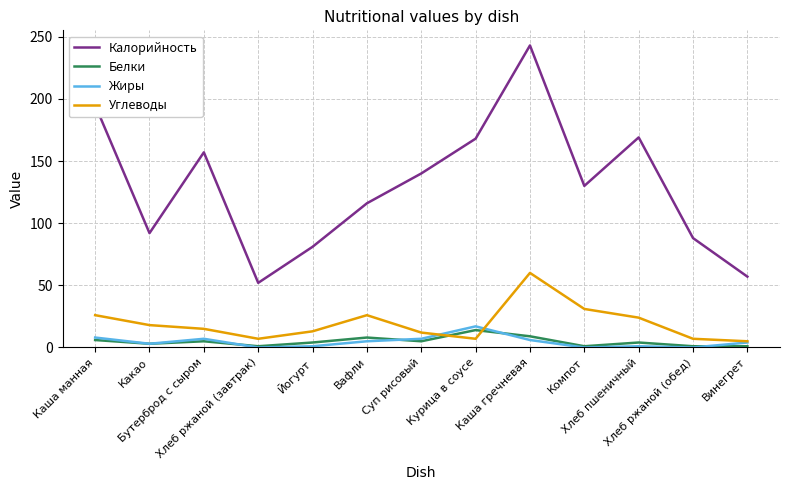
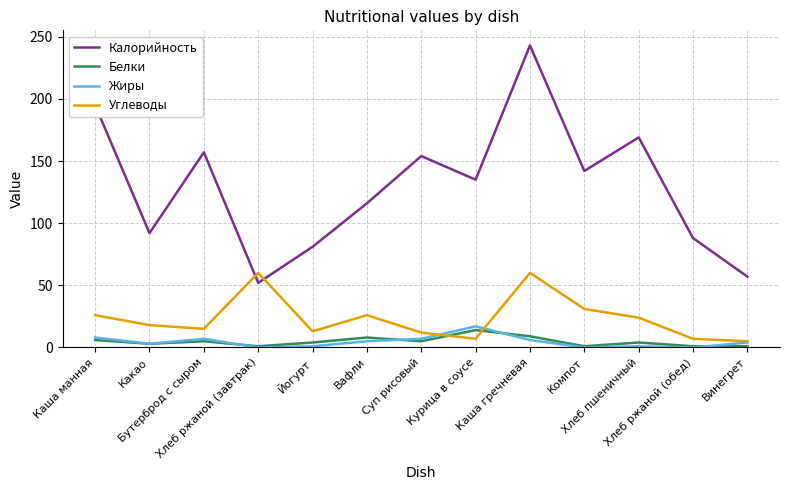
  {
    "Калорийность": {
      "Какао": 92,
      "Бутерброд с сыром": 157,
      "Хлеб ржаной (завтрак)": 52,
      "Йогурт": 81,
      "Вафли": 116,
-     "Суп рисовый": 140,
-     "Курица в соусе": 168,
+     "Суп рисовый": 154,
+     "Курица в соусе": 135,
      "Каша гречневая": 243,
-     "Компот": 130,
+     "Компот": 142,
      "Хлеб пшеничный": 169,
      "Хлеб ржаной (обед)": 88,
      "Винегрет": 57
    },
    "Белки": {
      "Йогурт": 4,
      "Вафли": 8,
      "Курица в соусе": 14,
      "Каша гречневая": 9,
      "Хлеб пшеничный": 4,
      "Винегрет": 1
    },
    "Жиры": {
      "Йогурт": 1,
      "Вафли": 5,
      "Курица в соусе": 17,
      "Каша гречневая": 6,
      "Хлеб пшеничный": 1
    },
    "Углеводы": {
      "Каша манная": 26,
      "Какао": 18,
      "Бутерброд с сыром": 15,
-     "Хлеб ржаной (завтрак)": 7,
+     "Хлеб ржаной (завтрак)": 60,
      "Йогурт": 13,
      "Вафли": 26,
      "Суп рисовый": 12,
      "Курица в соусе": 7,
      "Каша гречневая": 60,
      "Компот": 31,
      "Хлеб пшеничный": 24,
      "Хлеб ржаной (обед)": 7
    }
  }
